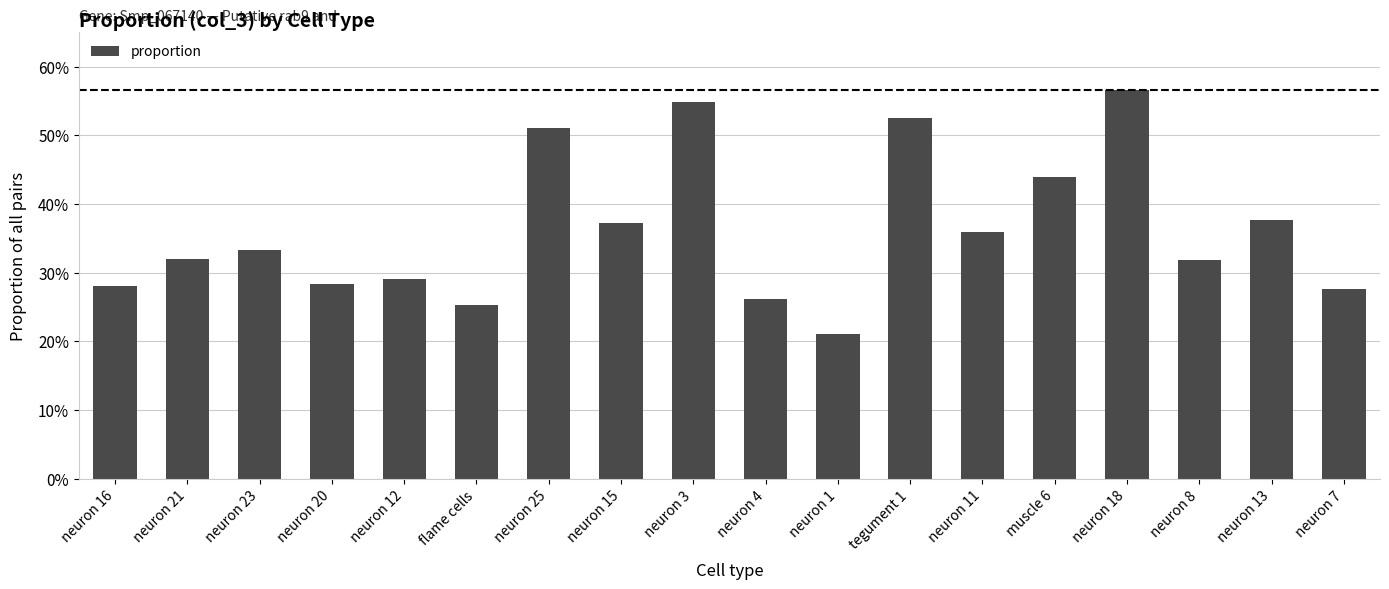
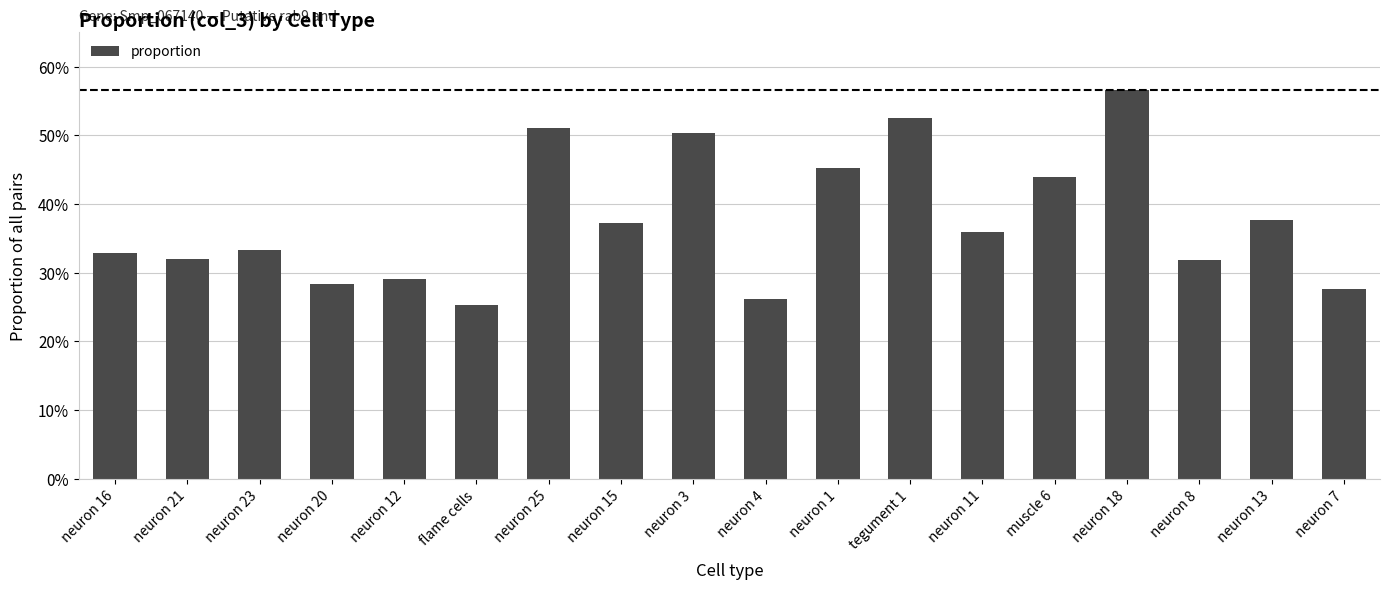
  {
-   "neuron 16": "28%",
+   "neuron 16": "33%",
    "neuron 21": "32%",
    "neuron 23": "33%",
    "neuron 20": "28%",
    "neuron 12": "29%",
    "flame cells": "25%",
    "neuron 25": "51%",
    "neuron 15": "37%",
-   "neuron 3": "55%",
+   "neuron 3": "50%",
    "neuron 4": "26%",
-   "neuron 1": "21%",
+   "neuron 1": "45%",
    "tegument 1": "53%",
    "neuron 11": "36%",
    "muscle 6": "44%",
    "neuron 18": "57%",
    "neuron 8": "32%",
    "neuron 13": "38%",
    "neuron 7": "28%"
  }
